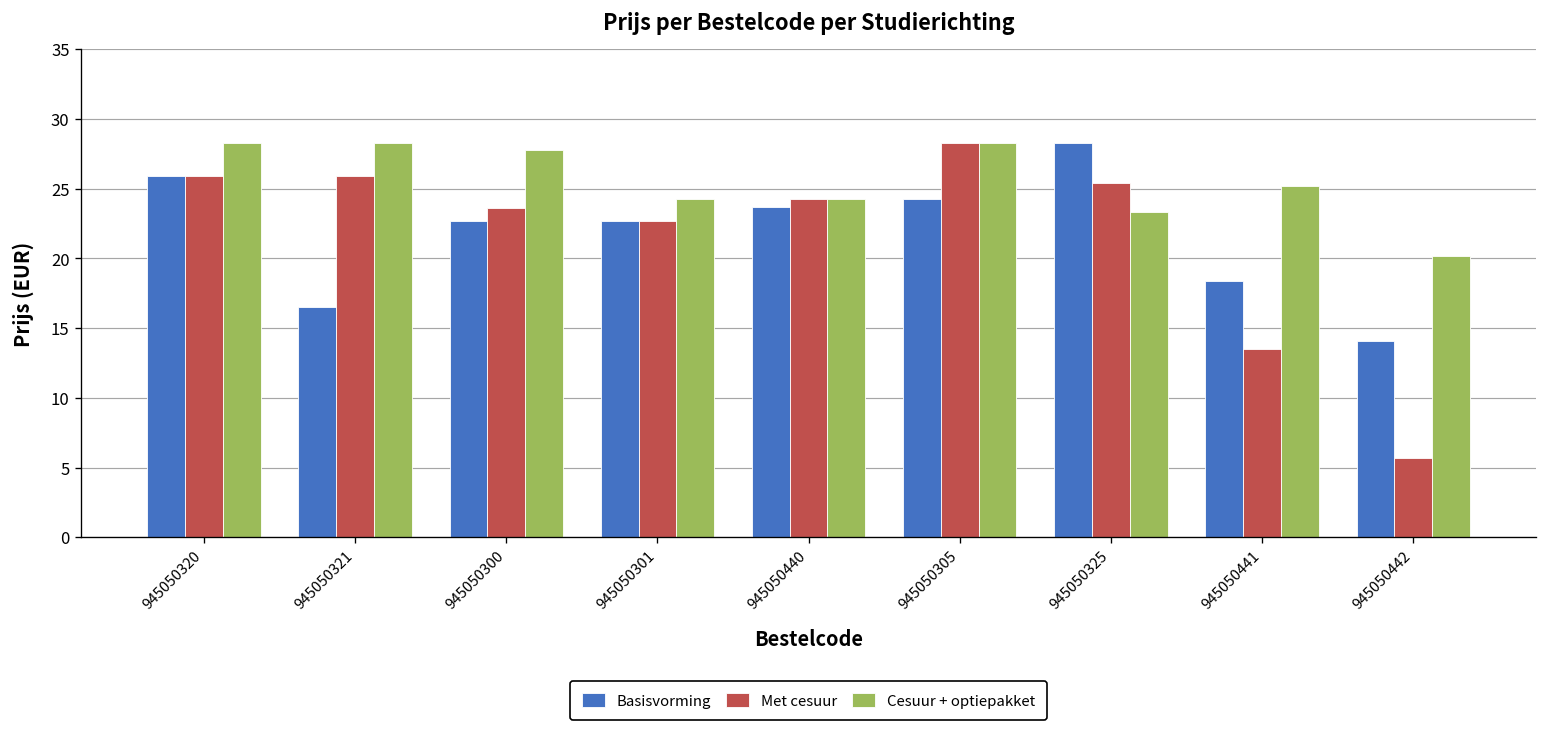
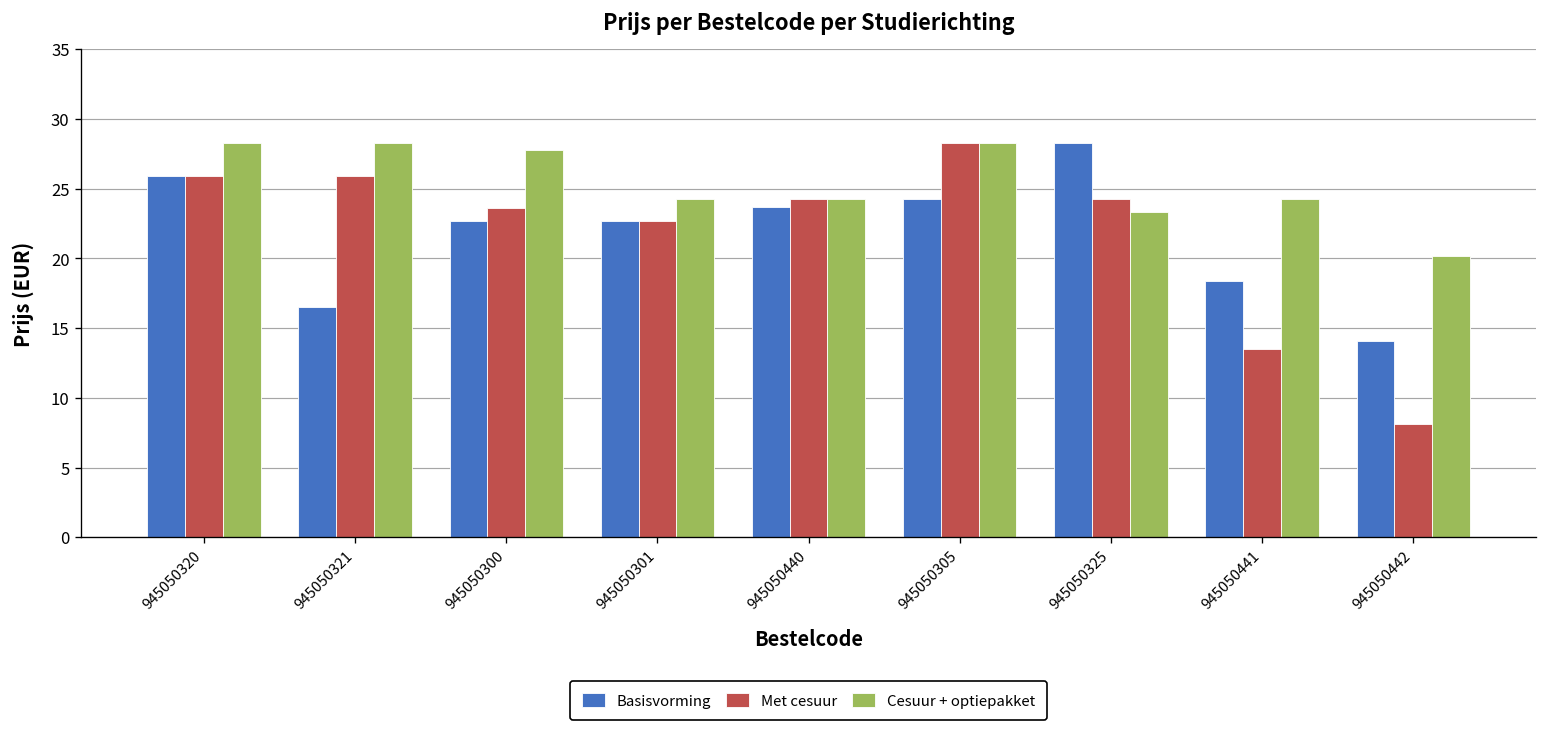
  {
    "Basisvorming": {
      "945050320": 25.9,
      "945050321": 16.5,
      "945050300": 22.7,
      "945050301": 22.7,
      "945050440": 23.7,
      "945050305": 24.3,
      "945050325": 28.3,
      "945050441": 18.4,
      "945050442": 14.1
    },
    "Met cesuur": {
      "945050320": 25.9,
      "945050321": 25.9,
      "945050300": 23.6,
      "945050301": 22.7,
      "945050440": 24.3,
      "945050305": 28.3,
-     "945050325": 25.4,
+     "945050325": 24.3,
      "945050441": 13.5,
-     "945050442": 5.7
+     "945050442": 8.1
    },
    "Cesuur + optiepakket": {
      "945050320": 28.3,
      "945050321": 28.3,
      "945050300": 27.8,
      "945050301": 24.3,
      "945050440": 24.3,
      "945050305": 28.3,
      "945050325": 23.3,
-     "945050441": 25.2,
+     "945050441": 24.3,
      "945050442": 20.2
    }
  }
